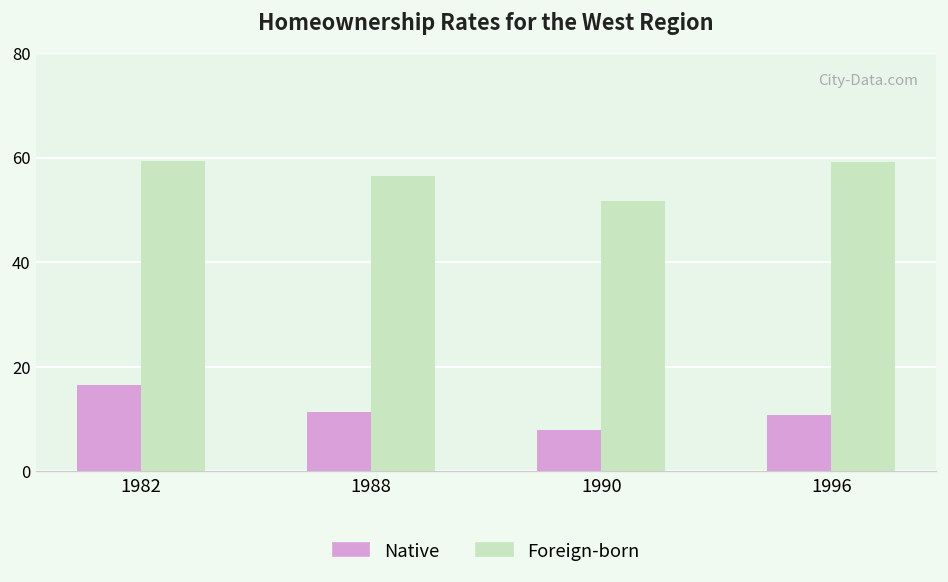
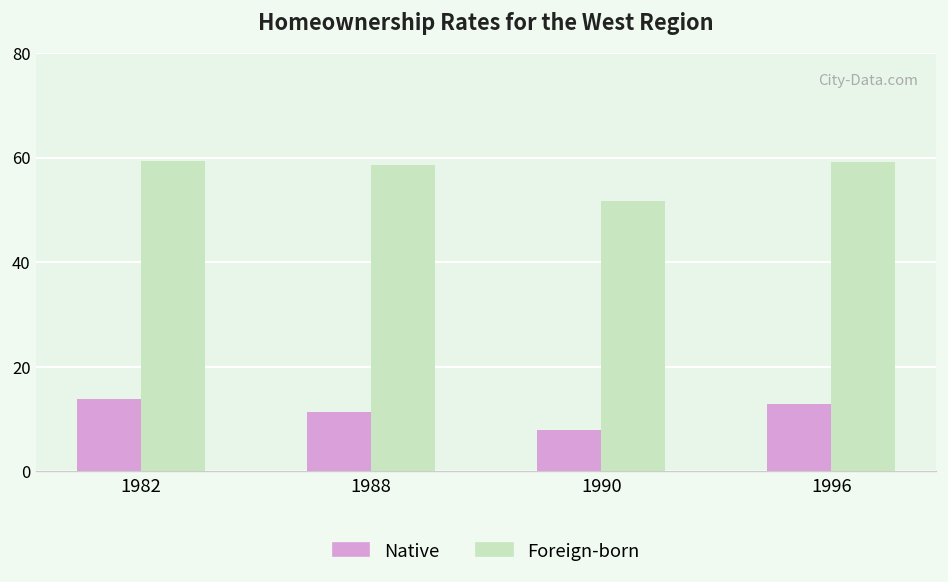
  {
    "Native": {
-     "1982": 17,
+     "1982": 14,
      "1988": 11,
      "1990": 8,
-     "1996": 11
+     "1996": 13
    },
    "Foreign-born": {
      "1982": 59,
-     "1988": 57,
+     "1988": 59,
      "1990": 52,
      "1996": 59
    }
  }
